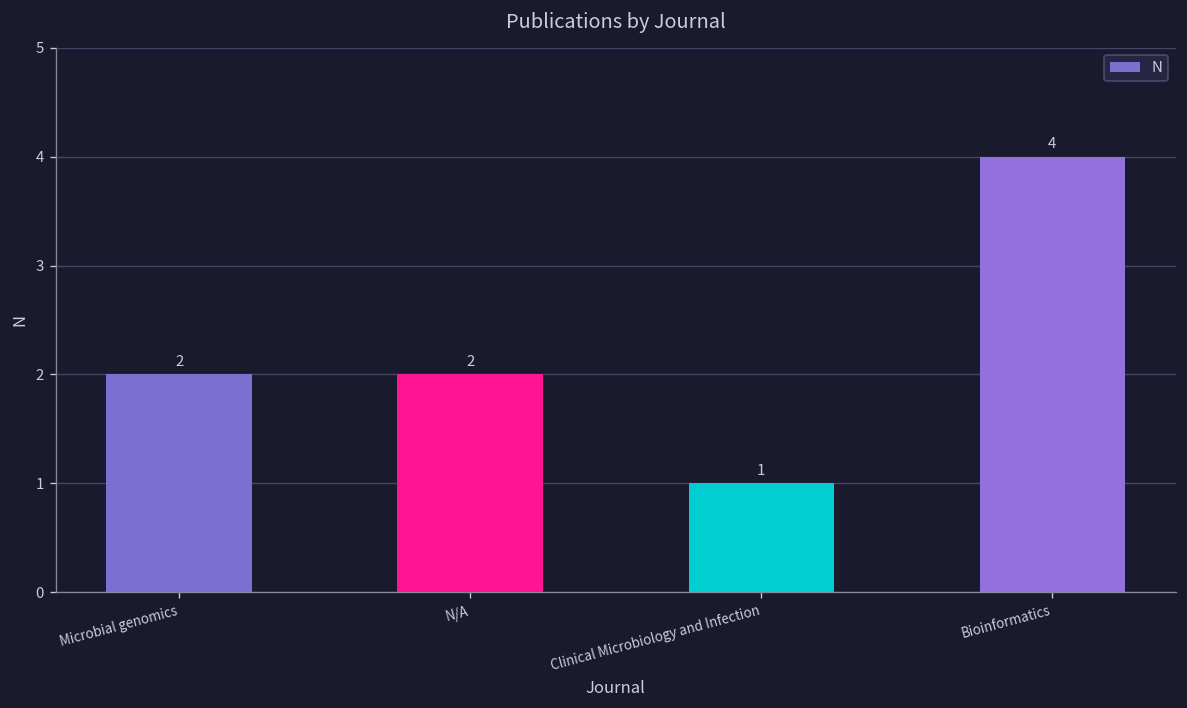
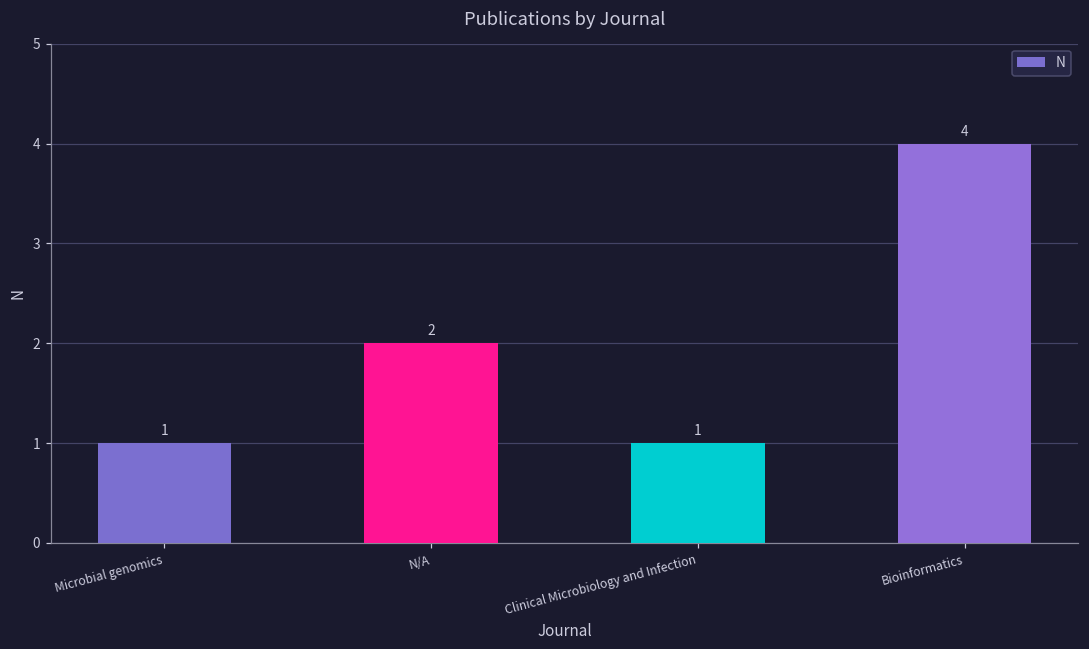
  {
-   "Microbial genomics": 2,
+   "Microbial genomics": 1,
    "N/A": 2,
    "Clinical Microbiology and Infection": 1,
    "Bioinformatics": 4
  }
